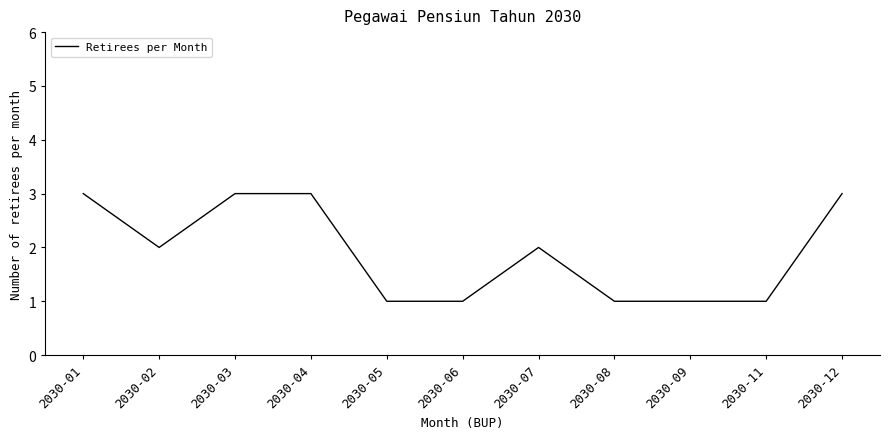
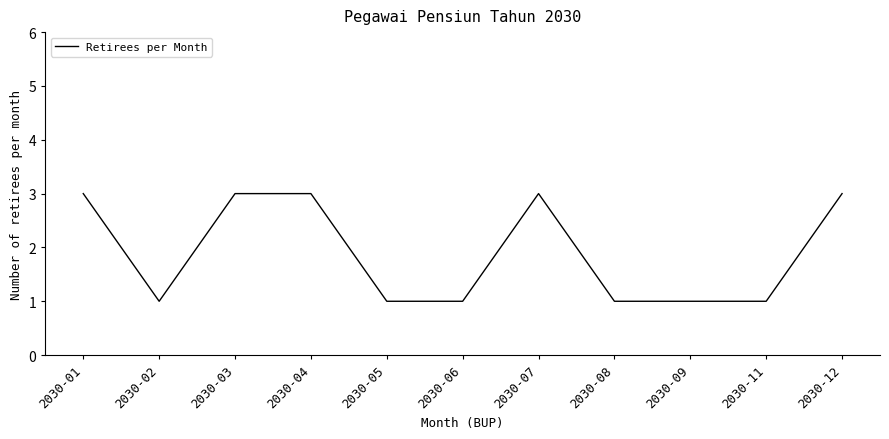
  {
    "2030-01": 3,
-   "2030-02": 2,
+   "2030-02": 1,
    "2030-03": 3,
    "2030-04": 3,
    "2030-05": 1,
    "2030-06": 1,
-   "2030-07": 2,
+   "2030-07": 3,
    "2030-08": 1,
    "2030-09": 1,
    "2030-11": 1,
    "2030-12": 3
  }
